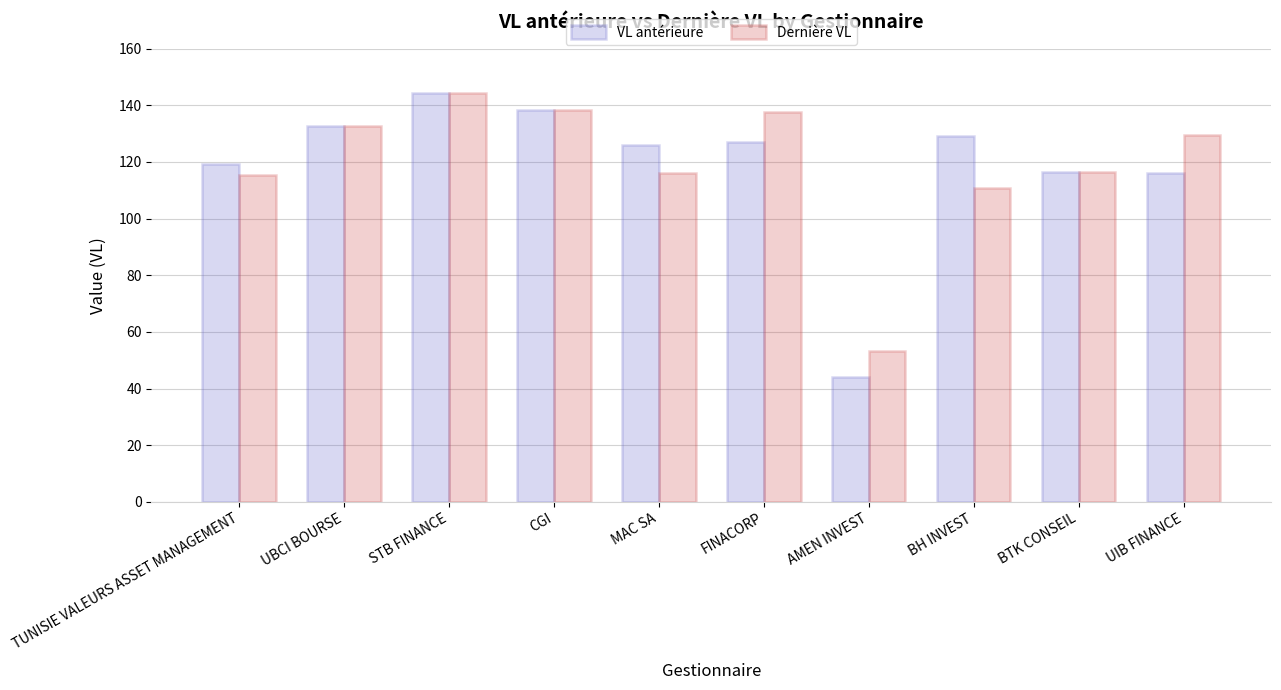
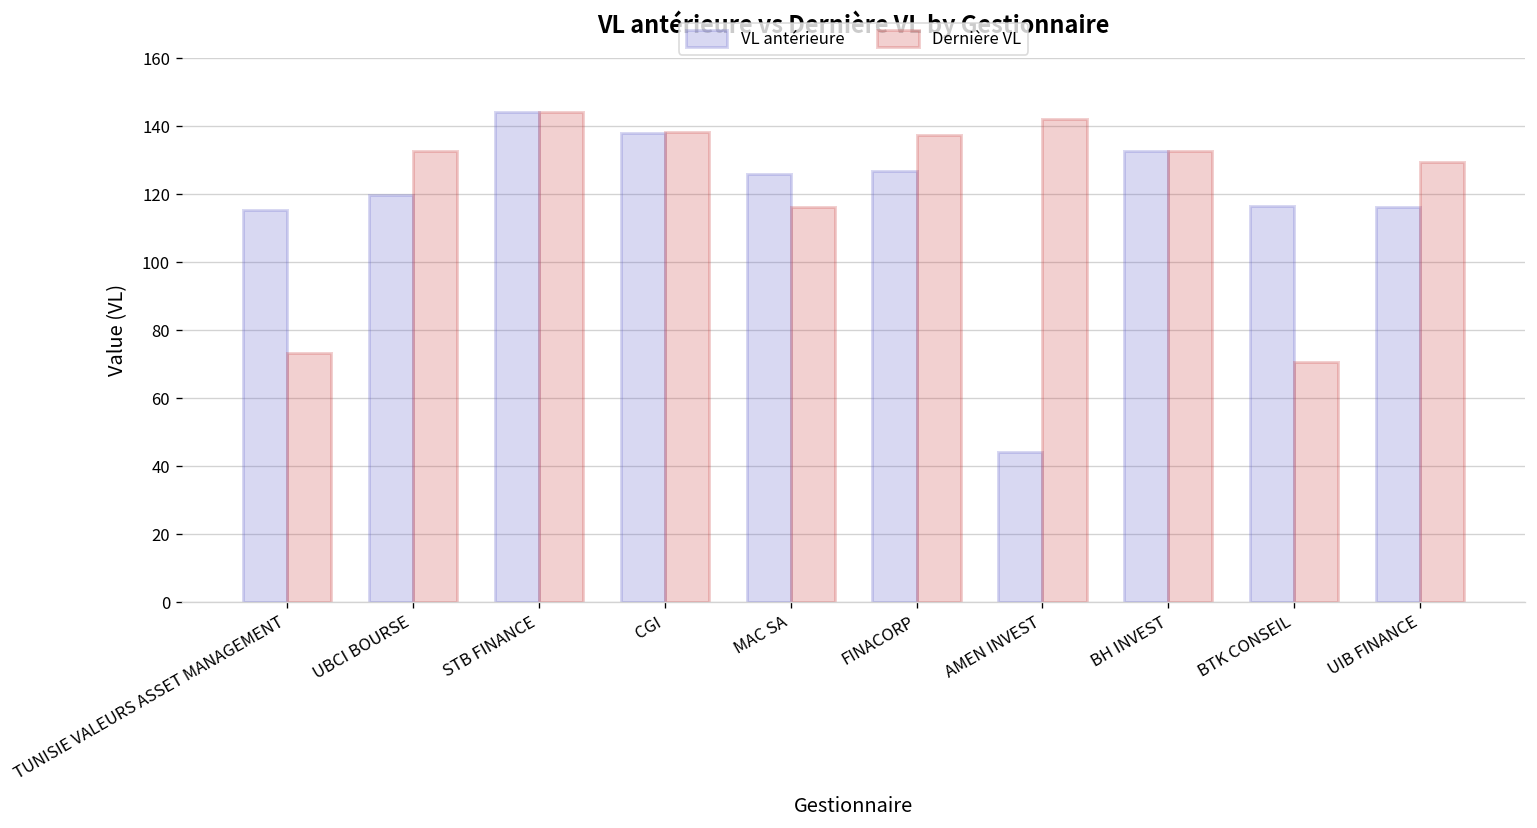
  {
    "VL antérieure": {
-     "TUNISIE VALEURS ASSET MANAGEMENT": 119,
-     "UBCI BOURSE": 133,
+     "TUNISIE VALEURS ASSET MANAGEMENT": 115,
+     "UBCI BOURSE": 120,
      "STB FINANCE": 144,
      "CGI": 138,
      "MAC SA": 126,
      "FINACORP": 127,
      "AMEN INVEST": 44,
-     "BH INVEST": 129,
+     "BH INVEST": 133,
      "BTK CONSEIL": 116,
      "UIB FINANCE": 116
    },
    "Dernière VL": {
-     "TUNISIE VALEURS ASSET MANAGEMENT": 116,
+     "TUNISIE VALEURS ASSET MANAGEMENT": 73,
      "UBCI BOURSE": 133,
      "STB FINANCE": 144,
      "CGI": 138,
      "MAC SA": 116,
      "FINACORP": 137,
-     "AMEN INVEST": 53,
-     "BH INVEST": 111,
-     "BTK CONSEIL": 116,
+     "AMEN INVEST": 142,
+     "BH INVEST": 133,
+     "BTK CONSEIL": 71,
      "UIB FINANCE": 130
    }
  }
